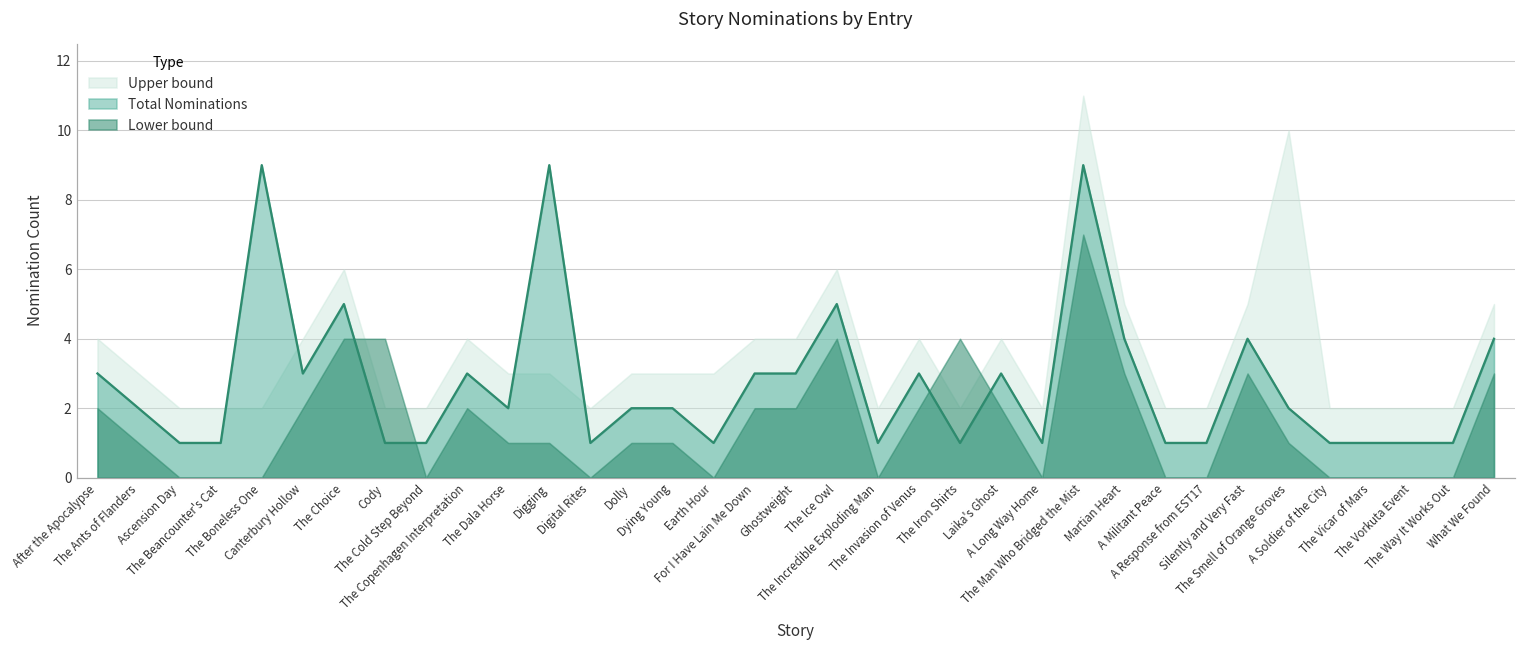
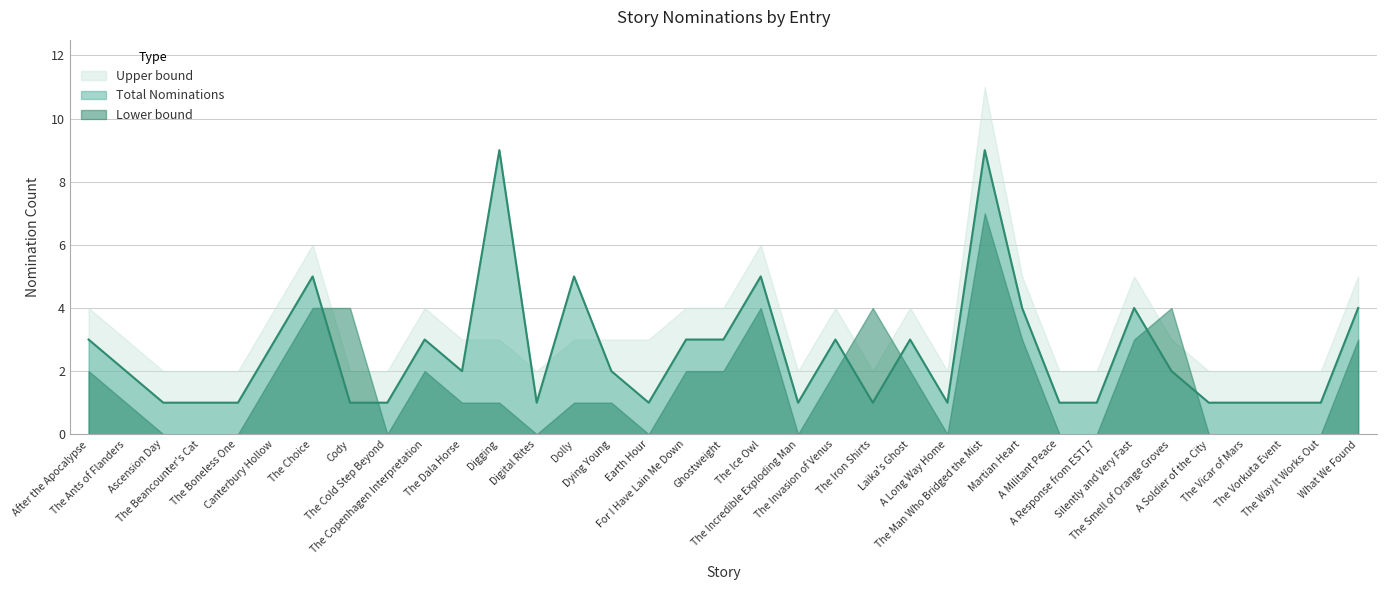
  {
    "Upper bound": {
      "After the Apocalypse": 4,
      "The Ants of Flanders": 3,
      "Ascension Day": 2,
      "The Beancounter's Cat": 2,
      "The Boneless One": 2,
      "Canterbury Hollow": 4,
      "The Choice": 6,
      "Cody": 2,
      "The Cold Step Beyond": 2,
      "The Copenhagen Interpretation": 4,
      "The Dala Horse": 3,
      "Digging": 3,
      "Digital Rites": 2,
      "Dolly": 3,
      "Dying Young": 3,
      "Earth Hour": 3,
      "For I Have Lain Me Down": 4,
      "Ghostweight": 4,
      "The Ice Owl": 6,
      "The Incredible Exploding Man": 2,
      "The Invasion of Venus": 4,
      "The Iron Shirts": 2,
      "Laika's Ghost": 4,
      "A Long Way Home": 2,
      "The Man Who Bridged the Mist": 11,
      "Martian Heart": 5,
      "A Militant Peace": 2,
      "A Response from EST17": 2,
      "Silently and Very Fast": 5,
-     "The Smell of Orange Groves": 10,
+     "The Smell of Orange Groves": 3,
      "A Soldier of the City": 2,
      "The Vicar of Mars": 2,
      "The Vorkuta Event": 2,
      "The Way It Works Out": 2,
      "What We Found": 5
    },
    "Total Nominations": {
      "After the Apocalypse": 3,
      "The Ants of Flanders": 2,
      "Ascension Day": 1,
      "The Beancounter's Cat": 1,
-     "The Boneless One": 9,
+     "The Boneless One": 1,
      "Canterbury Hollow": 3,
      "The Choice": 5,
      "Cody": 1,
      "The Cold Step Beyond": 1,
      "The Copenhagen Interpretation": 3,
      "The Dala Horse": 2,
      "Digging": 9,
      "Digital Rites": 1,
-     "Dolly": 2,
+     "Dolly": 5,
      "Dying Young": 2,
      "Earth Hour": 1,
      "For I Have Lain Me Down": 3,
      "Ghostweight": 3,
      "The Ice Owl": 5,
      "The Incredible Exploding Man": 1,
      "The Invasion of Venus": 3,
      "The Iron Shirts": 1,
      "Laika's Ghost": 3,
      "A Long Way Home": 1,
      "The Man Who Bridged the Mist": 9,
      "Martian Heart": 4,
      "A Militant Peace": 1,
      "A Response from EST17": 1,
      "Silently and Very Fast": 4,
      "The Smell of Orange Groves": 2,
      "A Soldier of the City": 1,
      "The Vicar of Mars": 1,
      "The Vorkuta Event": 1,
      "The Way It Works Out": 1,
      "What We Found": 4
    },
    "Lower bound": {
      "After the Apocalypse": 2,
      "The Ants of Flanders": 1,
      "Ascension Day": 0,
      "The Beancounter's Cat": 0,
      "The Boneless One": 0,
      "Canterbury Hollow": 2,
      "The Choice": 4,
      "Cody": 4,
      "The Cold Step Beyond": 0,
      "The Copenhagen Interpretation": 2,
      "The Dala Horse": 1,
      "Digging": 1,
      "Digital Rites": 0,
      "Dolly": 1,
      "Dying Young": 1,
      "Earth Hour": 0,
      "For I Have Lain Me Down": 2,
      "Ghostweight": 2,
      "The Ice Owl": 4,
      "The Incredible Exploding Man": 0,
      "The Invasion of Venus": 2,
      "The Iron Shirts": 4,
      "Laika's Ghost": 2,
      "A Long Way Home": 0,
      "The Man Who Bridged the Mist": 7,
      "Martian Heart": 3,
      "A Militant Peace": 0,
      "A Response from EST17": 0,
      "Silently and Very Fast": 3,
-     "The Smell of Orange Groves": 1,
+     "The Smell of Orange Groves": 4,
      "A Soldier of the City": 0,
      "The Vicar of Mars": 0,
      "The Vorkuta Event": 0,
      "The Way It Works Out": 0,
      "What We Found": 3
    }
  }
